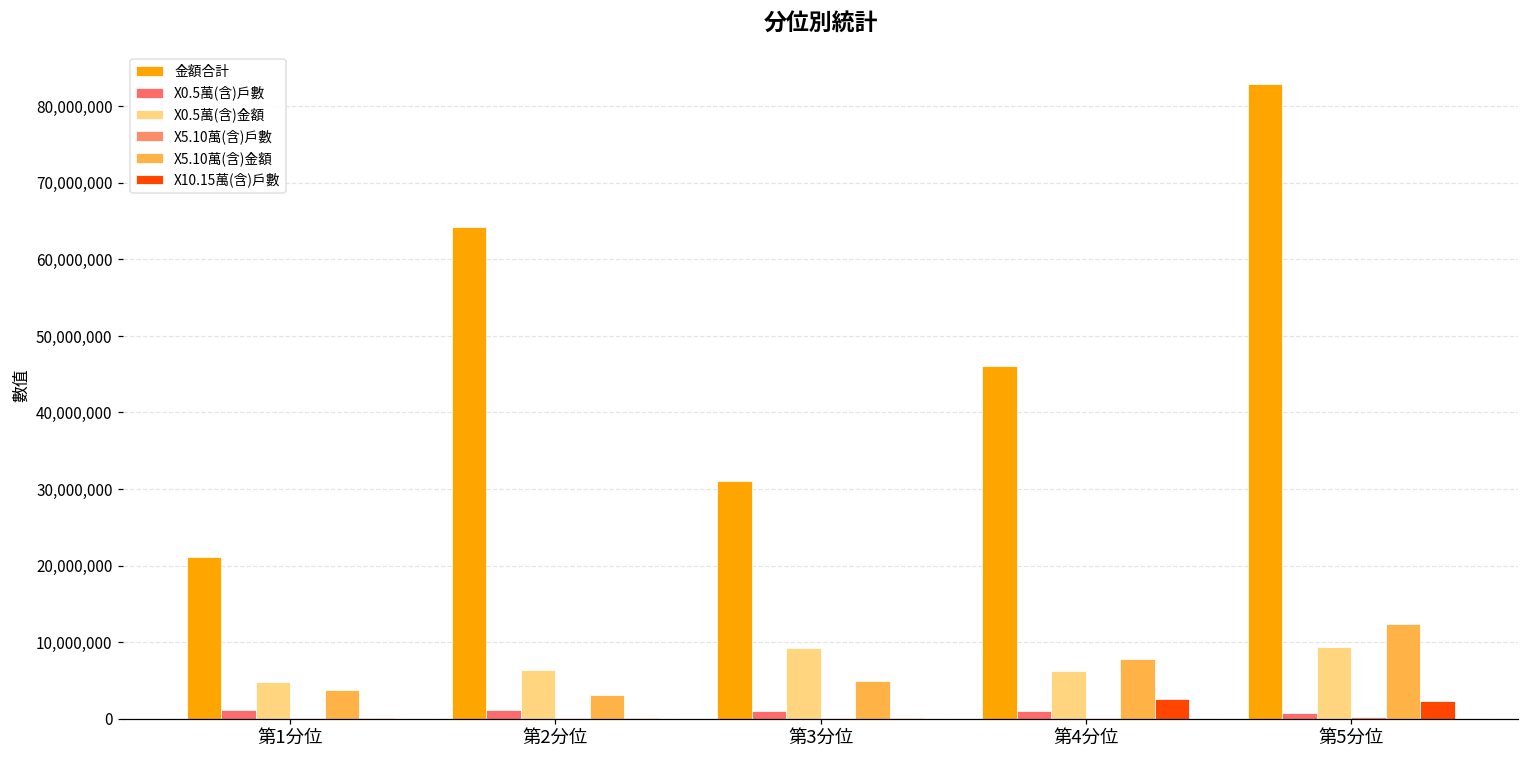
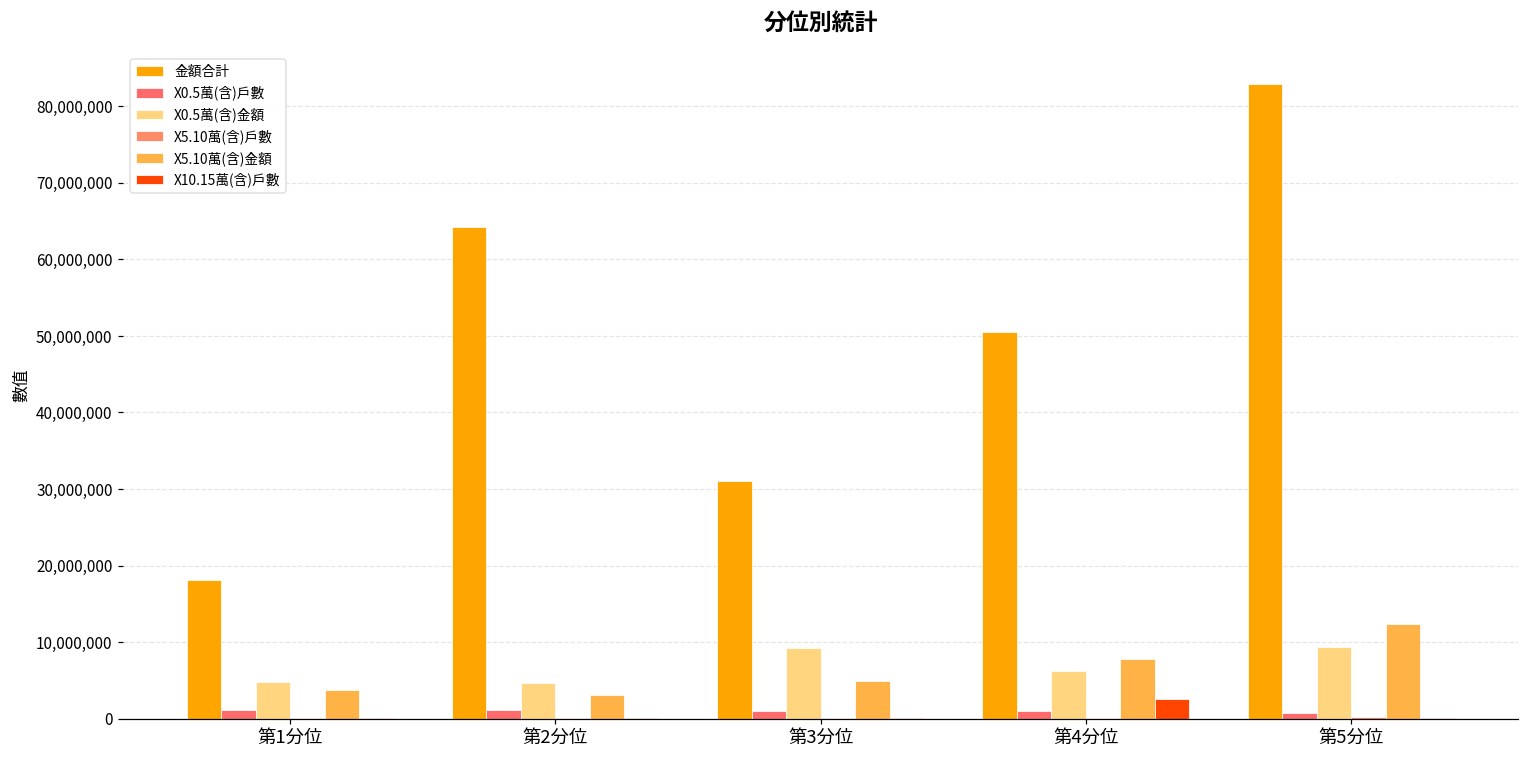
  {
    "金額合計": {
-     "第1分位": "21,000,000",
+     "第1分位": "18,000,000",
      "第2分位": "64,000,000",
      "第3分位": "31,000,000",
-     "第4分位": "46,000,000",
+     "第4分位": "51,000,000",
      "第5分位": "83,000,000"
    },
    "X0.5萬(含)金額": {
      "第1分位": "5,000,000",
-     "第2分位": "6,000,000",
+     "第2分位": "5,000,000",
      "第3分位": "9,000,000",
      "第4分位": "6,000,000",
      "第5分位": "9,000,000"
    },
    "X10.15萬(含)戶數": {
      "第4分位": "3,000,000",
-     "第5分位": "2,000,000"
+     "第5分位": "0"
    }
  }
